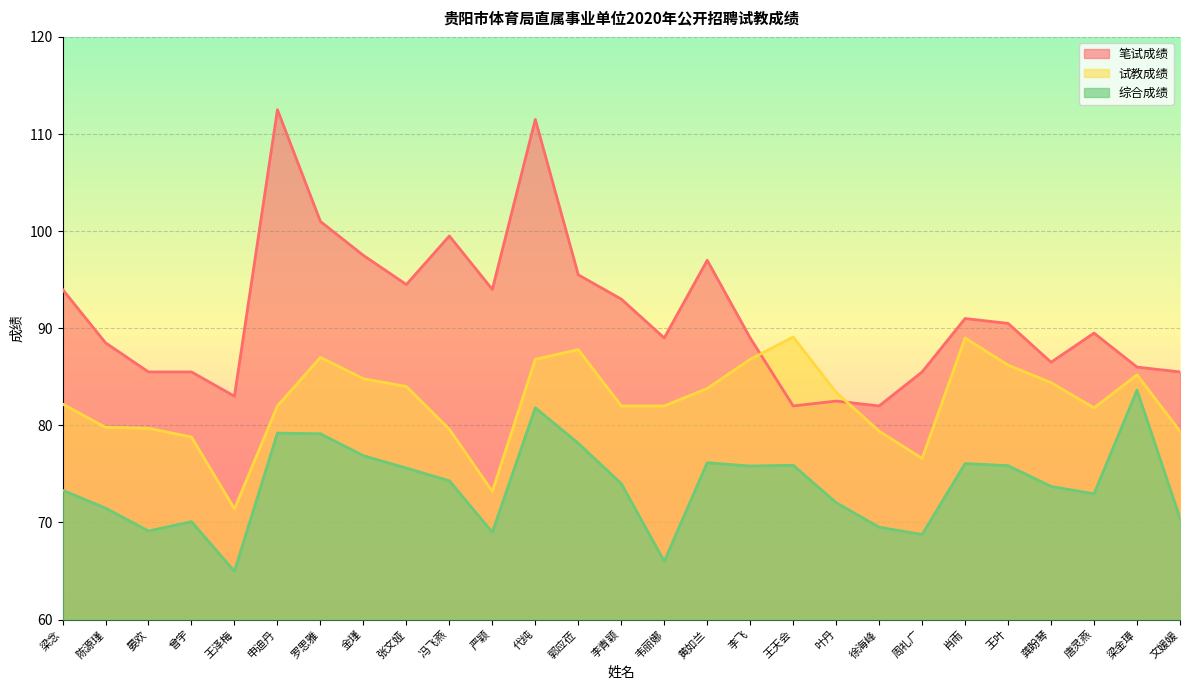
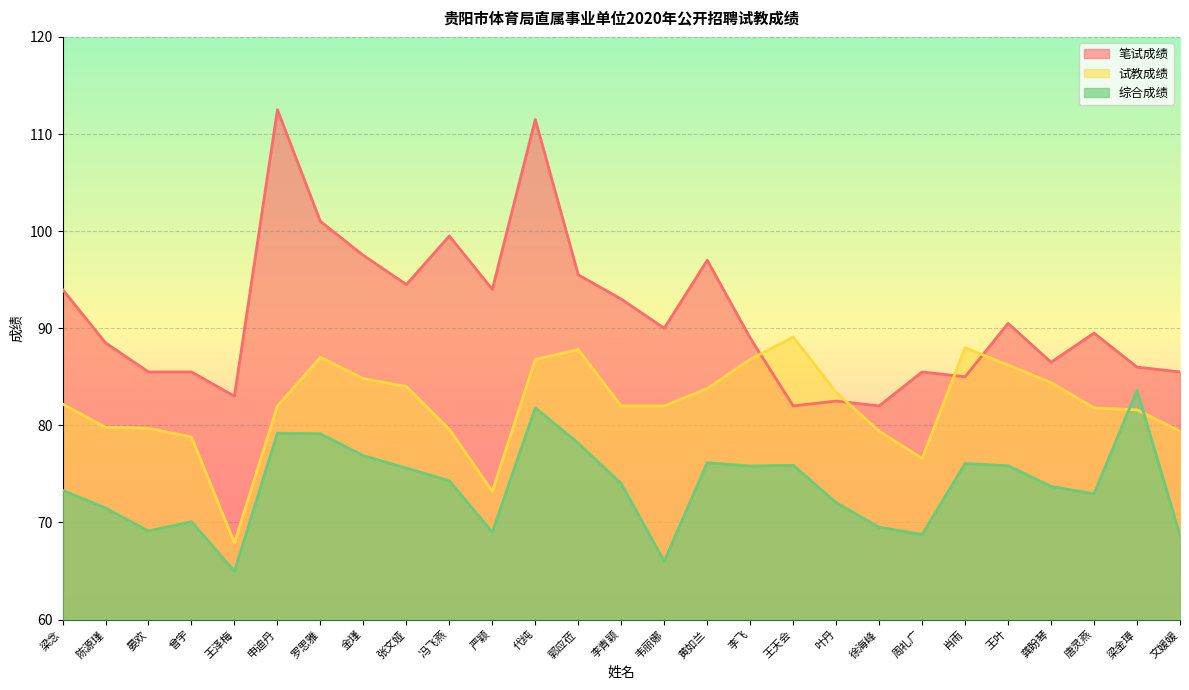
  {
    "笔试成绩": {
      "梁念": 94,
      "陈源瑾": 89,
      "晏欢": 86,
      "曾宇": 86,
      "王泽梅": 83,
      "申迪丹": 113,
      "罗思雅": 101,
      "金瑾": 98,
      "张文娅": 95,
      "冯飞燕": 100,
      "严颖": 94,
      "代纯": 112,
      "郭应莅": 96,
      "李青颖": 93,
-     "韦丽娜": 89,
+     "韦丽娜": 90,
      "黄如兰": 97,
      "李飞": 89,
      "王天会": 82,
      "叶丹": 83,
      "徐海峰": 82,
      "周礼广": 86,
-     "肖雨": 91,
+     "肖雨": 85,
      "王叶": 91,
      "龚盼琴": 87,
      "唐灵燕": 90,
      "梁金璋": 86,
      "文媛媛": 86
    },
    "试教成绩": {
      "梁念": 82,
      "陈源瑾": 80,
      "晏欢": 80,
      "曾宇": 79,
-     "王泽梅": 71,
+     "王泽梅": 68,
      "申迪丹": 82,
      "罗思雅": 87,
      "金瑾": 85,
      "张文娅": 84,
      "冯飞燕": 80,
      "严颖": 73,
      "代纯": 87,
      "郭应莅": 88,
      "李青颖": 82,
      "韦丽娜": 82,
      "黄如兰": 84,
      "李飞": 87,
      "王天会": 89,
      "叶丹": 83,
      "徐海峰": 79,
      "周礼广": 77,
-     "肖雨": 89,
+     "肖雨": 88,
      "王叶": 86,
      "龚盼琴": 84,
      "唐灵燕": 82,
-     "梁金璋": 85,
+     "梁金璋": 82,
      "文媛媛": 79
    },
    "综合成绩": {
      "梁念": 73,
      "陈源瑾": 71,
      "晏欢": 69,
      "曾宇": 70,
      "王泽梅": 65,
      "申迪丹": 79,
      "罗思雅": 79,
      "金瑾": 77,
      "张文娅": 76,
      "冯飞燕": 74,
      "严颖": 69,
      "代纯": 82,
      "郭应莅": 78,
      "李青颖": 74,
      "韦丽娜": 66,
      "黄如兰": 76,
      "李飞": 76,
      "王天会": 76,
      "叶丹": 72,
      "徐海峰": 70,
      "周礼广": 69,
      "肖雨": 76,
      "王叶": 76,
      "龚盼琴": 74,
      "唐灵燕": 73,
      "梁金璋": 84,
-     "文媛媛": 70
+     "文媛媛": 69
    }
  }
